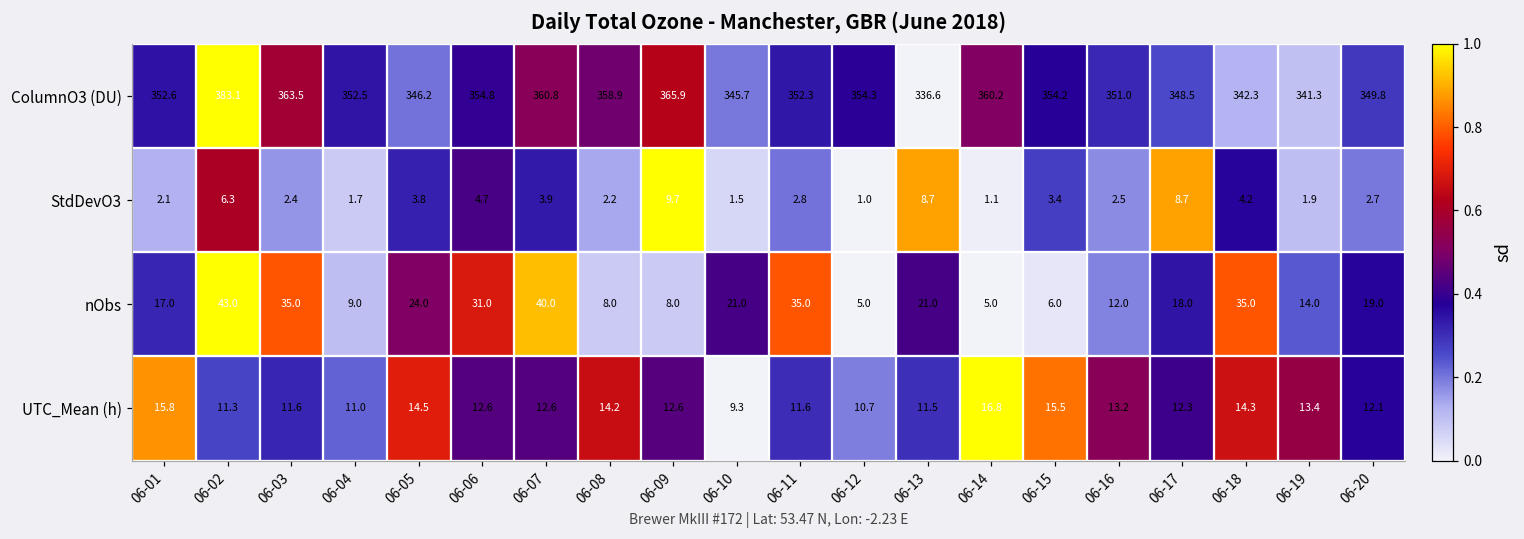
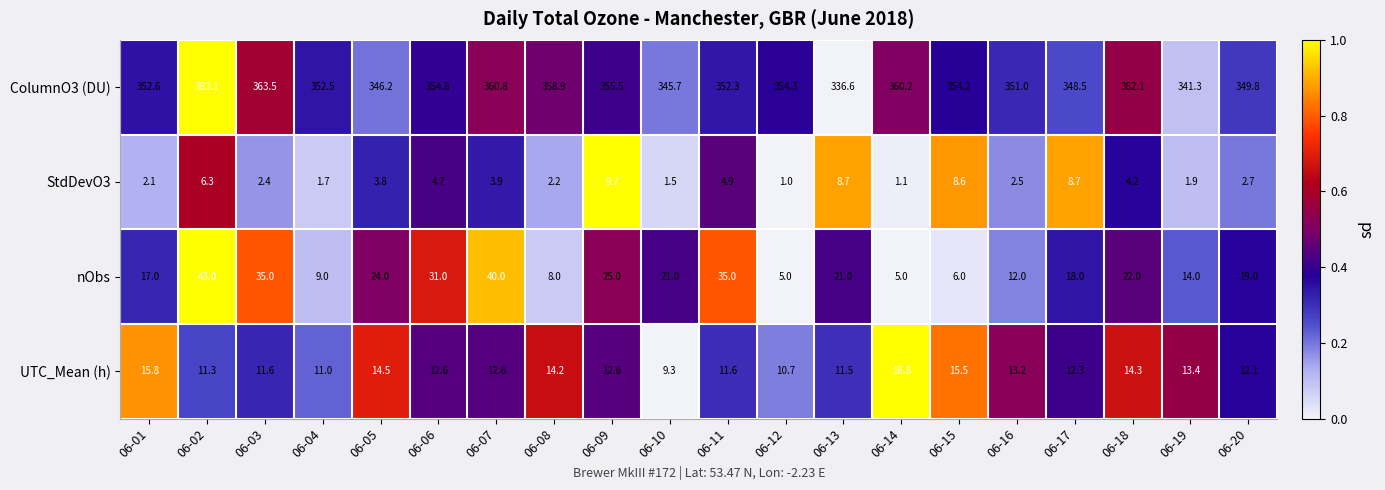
  {
    "ColumnO3 (DU)": {
      "06-01": 352.6,
      "06-02": 383.1,
      "06-03": 363.5,
      "06-04": 352.5,
      "06-05": 346.2,
      "06-06": 354.8,
      "06-07": 360.8,
      "06-08": 358.9,
-     "06-09": 365.9,
+     "06-09": 355.5,
      "06-10": 345.7,
      "06-11": 352.3,
      "06-12": 354.3,
      "06-13": 336.6,
      "06-14": 360.2,
      "06-15": 354.2,
      "06-16": 351.0,
      "06-17": 348.5,
-     "06-18": 342.3,
+     "06-18": 362.1,
      "06-19": 341.3,
      "06-20": 349.8
    },
    "StdDevO3": {
      "06-01": 2.1,
      "06-02": 6.3,
      "06-03": 2.4,
      "06-04": 1.7,
      "06-05": 3.8,
      "06-06": 4.7,
      "06-07": 3.9,
      "06-08": 2.2,
      "06-09": 9.7,
      "06-10": 1.5,
-     "06-11": 2.8,
+     "06-11": 4.9,
      "06-12": 1.0,
      "06-13": 8.7,
      "06-14": 1.1,
-     "06-15": 3.4,
+     "06-15": 8.6,
      "06-16": 2.5,
      "06-17": 8.7,
      "06-18": 4.2,
      "06-19": 1.9,
      "06-20": 2.7
    },
    "nObs": {
      "06-01": 17.0,
      "06-02": 43.0,
      "06-03": 35.0,
      "06-04": 9.0,
      "06-05": 24.0,
      "06-06": 31.0,
      "06-07": 40.0,
      "06-08": 8.0,
-     "06-09": 8.0,
+     "06-09": 25.0,
      "06-10": 21.0,
      "06-11": 35.0,
      "06-12": 5.0,
      "06-13": 21.0,
      "06-14": 5.0,
      "06-15": 6.0,
      "06-16": 12.0,
      "06-17": 18.0,
-     "06-18": 35.0,
+     "06-18": 22.0,
      "06-19": 14.0,
      "06-20": 19.0
    },
    "UTC_Mean (h)": {
      "06-01": 15.8,
      "06-02": 11.3,
      "06-03": 11.6,
      "06-04": 11.0,
      "06-05": 14.5,
      "06-06": 12.6,
      "06-07": 12.6,
      "06-08": 14.2,
      "06-09": 12.6,
      "06-10": 9.3,
      "06-11": 11.6,
      "06-12": 10.7,
      "06-13": 11.5,
      "06-14": 16.8,
      "06-15": 15.5,
      "06-16": 13.2,
      "06-17": 12.3,
      "06-18": 14.3,
      "06-19": 13.4,
      "06-20": 12.1
    }
  }
